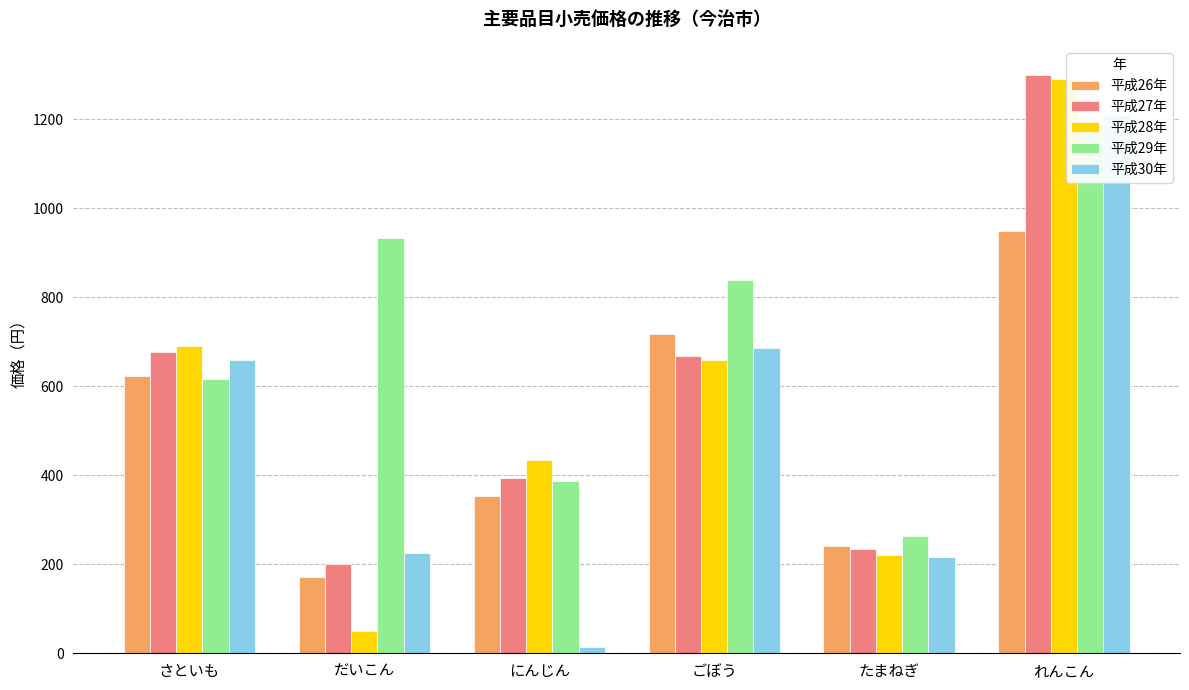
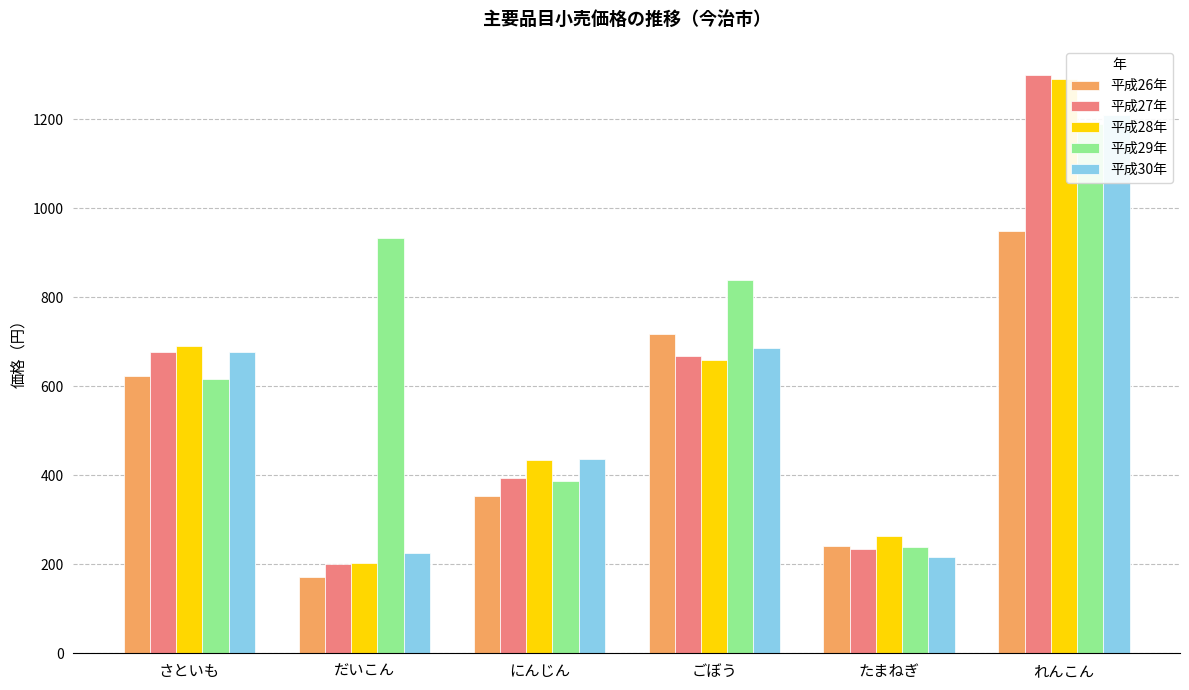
  {
    "平成28年": {
      "さといも": 690,
-     "だいこん": 50,
+     "だいこん": 200,
      "にんじん": 430,
      "ごぼう": 660,
-     "たまねぎ": 220,
+     "たまねぎ": 260,
      "れんこん": 1290
    },
    "平成29年": {
      "さといも": 620,
      "だいこん": 930,
      "にんじん": 390,
      "ごぼう": 840,
-     "たまねぎ": 260
+     "たまねぎ": 240
    },
    "平成30年": {
-     "さといも": 660,
+     "さといも": 680,
      "だいこん": 230,
-     "にんじん": 10,
+     "にんじん": 440,
      "ごぼう": 690,
      "たまねぎ": 220
    }
  }
